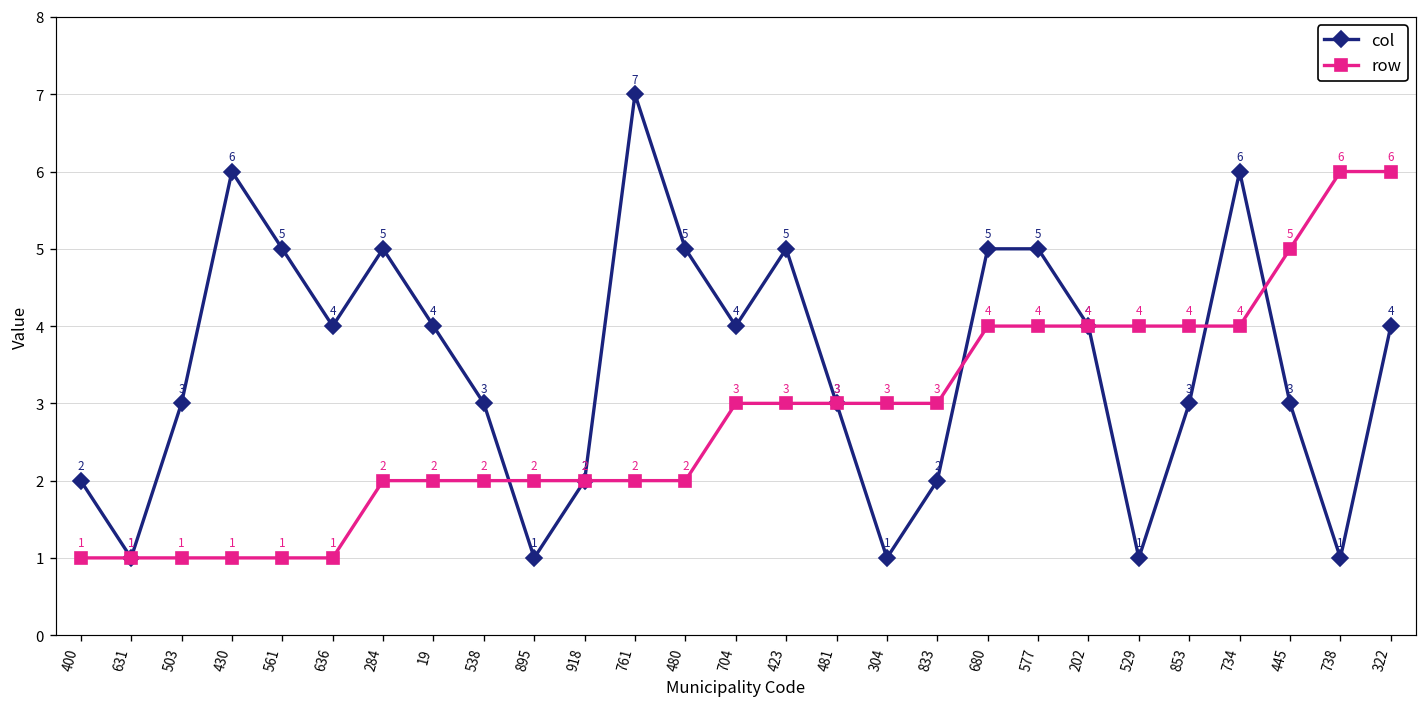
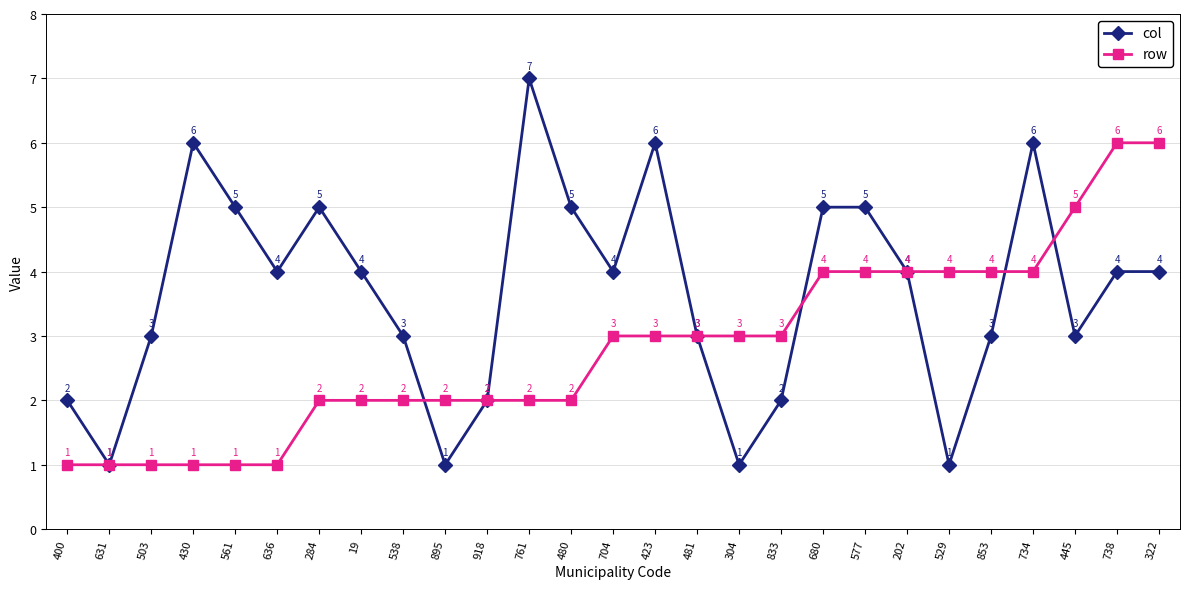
  {
    "col": {
      "400": 2,
      "503": 3,
      "430": 6,
      "561": 5,
      "636": 4,
      "284": 5,
      "19": 4,
      "538": 3,
      "895": 1,
      "761": 7,
      "480": 5,
      "704": 4,
-     "423": 5,
+     "423": 6,
      "304": 1,
      "833": 2,
      "680": 5,
      "577": 5,
      "529": 1,
      "853": 3,
      "734": 6,
      "445": 3,
-     "738": 1,
+     "738": 4,
      "322": 4
    },
    "row": {
      "400": 1,
      "503": 1,
      "430": 1,
      "561": 1,
      "636": 1,
      "284": 2,
      "19": 2,
      "538": 2,
      "895": 2,
      "761": 2,
      "480": 2,
      "704": 3,
      "423": 3,
      "304": 3,
      "833": 3,
      "680": 4,
      "577": 4,
      "529": 4,
      "853": 4,
      "734": 4,
      "445": 5,
      "738": 6,
      "322": 6
    }
  }
